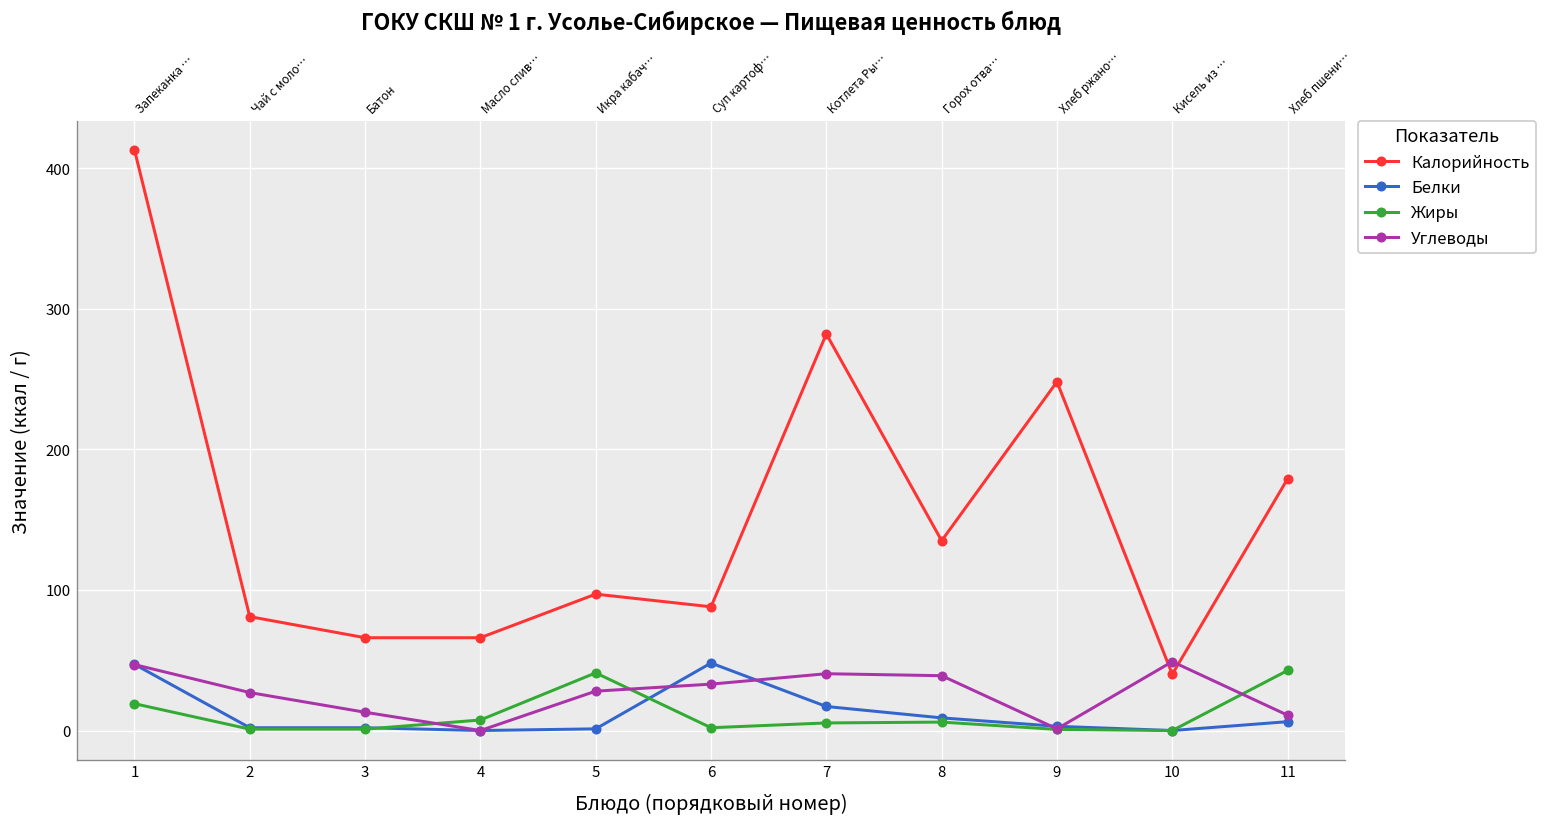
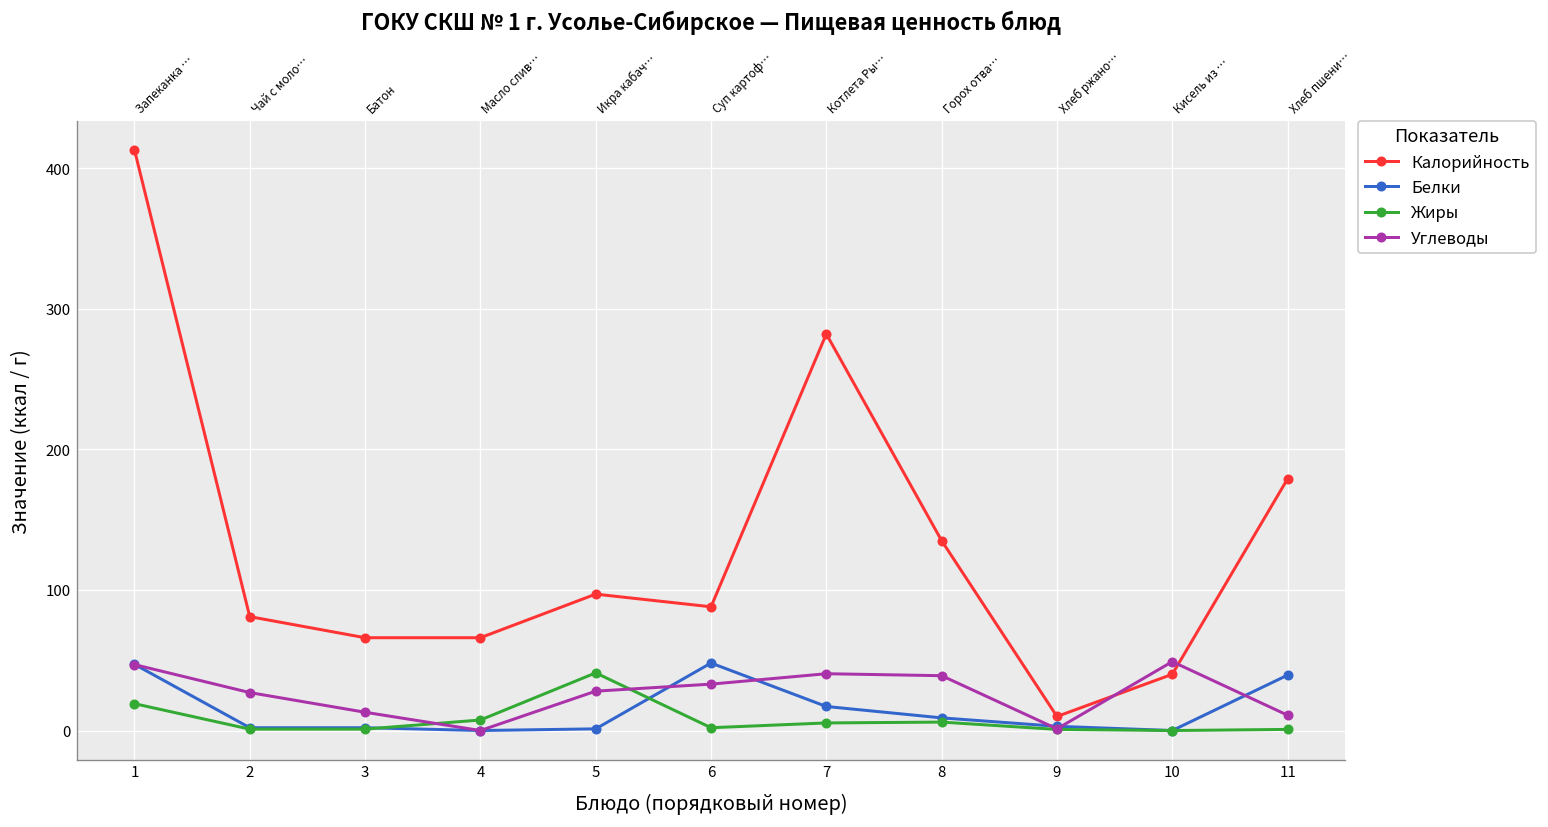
  {
    "Калорийность": {
      "1": 413,
      "2": 81,
      "3": 66,
      "4": 66,
      "5": 97,
      "6": 88,
      "7": 282,
      "8": 135,
-     "9": 248,
+     "9": 10,
      "10": 40,
      "11": 179
    },
    "Белки": {
      "5": 1,
      "6": 48,
      "7": 17,
      "8": 9,
-     "11": 6
+     "11": 39
    },
    "Жиры": {
      "1": 19,
      "4": 7,
      "5": 41,
      "6": 2,
      "7": 5,
      "8": 6,
-     "11": 43
+     "11": 1
    },
    "Углеводы": {
      "2": 27,
      "3": 13,
      "5": 28,
      "6": 33,
      "7": 40,
      "8": 39,
      "10": 49,
      "11": 11
    }
  }
